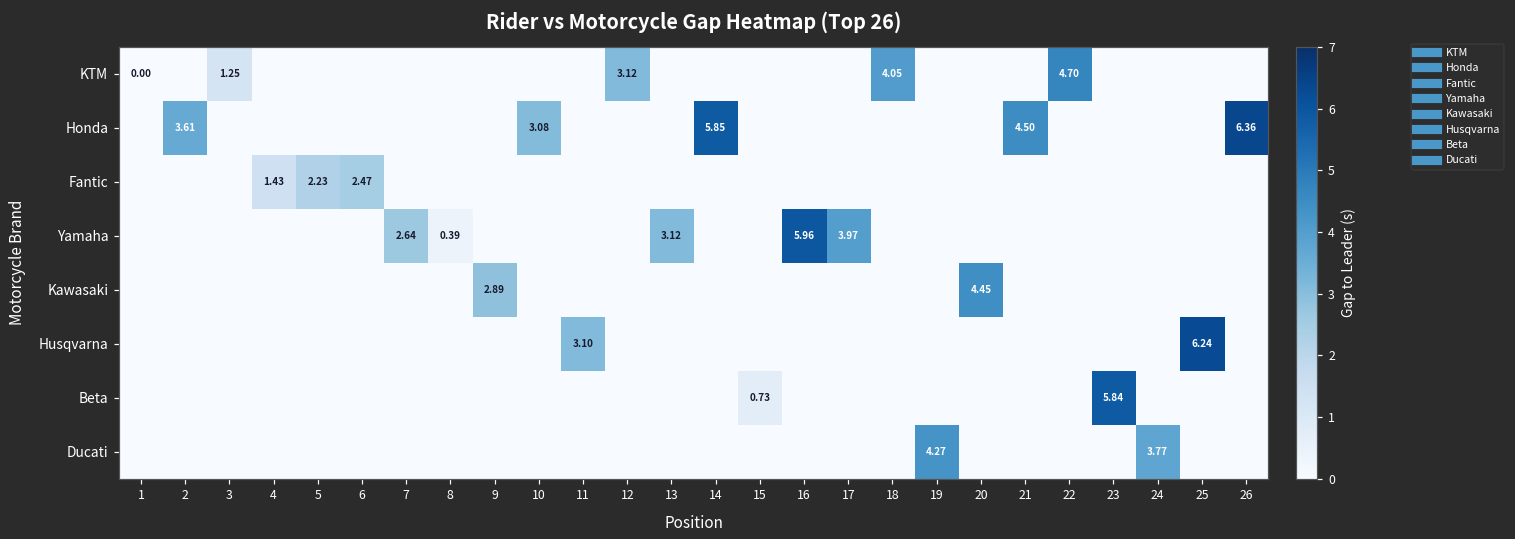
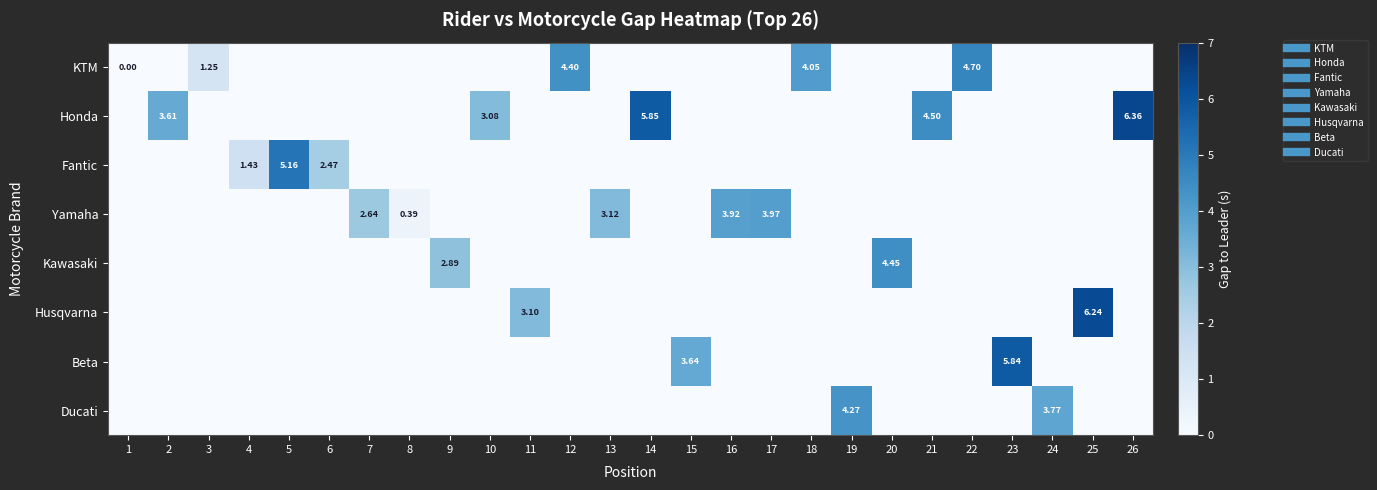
  {
    "KTM": {
      "1": 0.00,
      "3": 1.25,
-     "12": 3.12,
+     "12": 4.40,
      "18": 4.05,
      "22": 4.70
    },
    "Honda": {
      "2": 3.61,
      "10": 3.08,
      "14": 5.85,
      "21": 4.50,
      "26": 6.36
    },
    "Fantic": {
      "4": 1.43,
-     "5": 2.23,
+     "5": 5.16,
      "6": 2.47
    },
    "Yamaha": {
      "7": 2.64,
      "8": 0.39,
      "13": 3.12,
-     "16": 5.96,
+     "16": 3.92,
      "17": 3.97
    },
    "Kawasaki": {
      "9": 2.89,
      "20": 4.45
    },
    "Husqvarna": {
      "11": 3.10,
      "25": 6.24
    },
    "Beta": {
-     "15": 0.73,
+     "15": 3.64,
      "23": 5.84
    },
    "Ducati": {
      "19": 4.27,
      "24": 3.77
    }
  }
